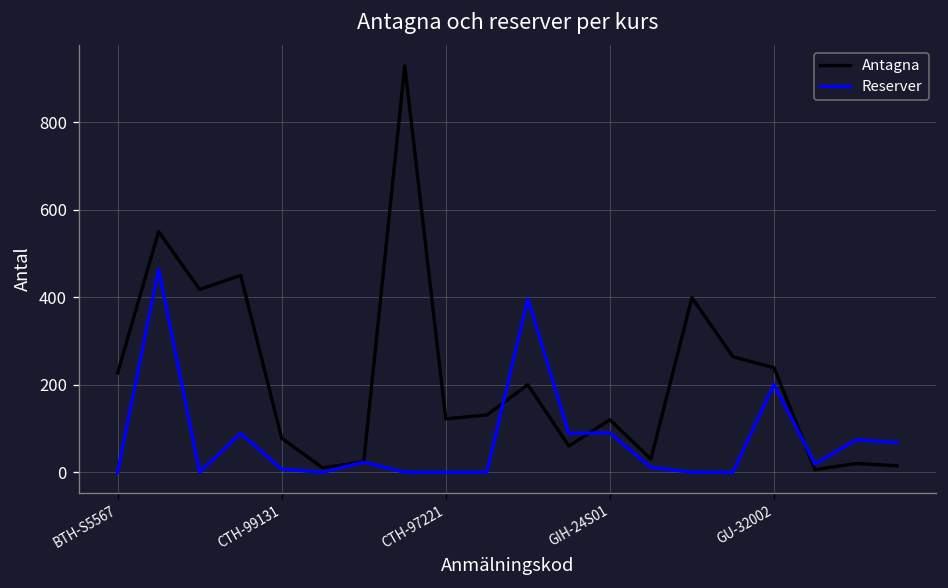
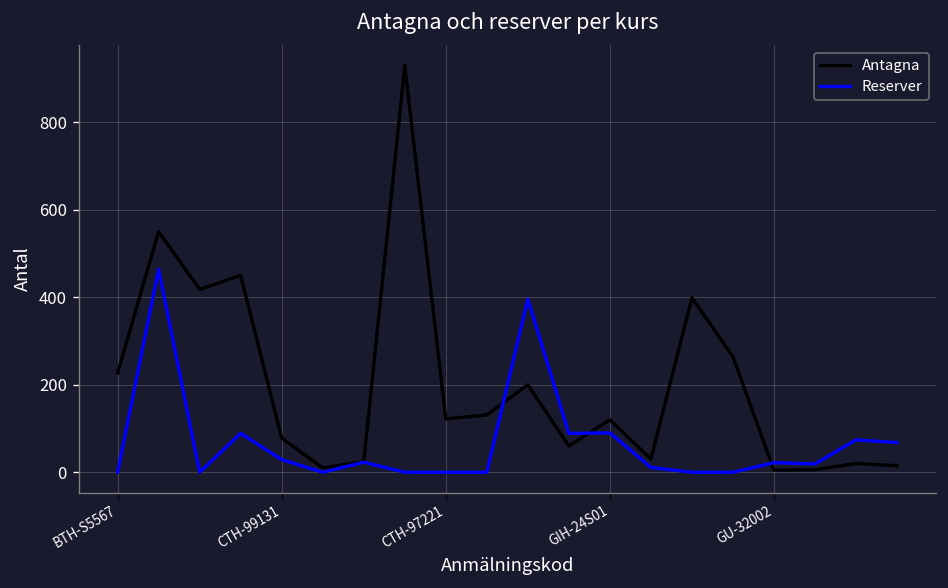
  {
    "Antagna": {
      "BTH-S5567": 230,
      "CTH-99131": 80,
      "CTH-97221": 120,
      "GIH-24S01": 120,
-     "GU-32002": 240
+     "GU-32002": 10
    },
    "Reserver": {
      "BTH-S5567": 0,
-     "CTH-99131": 10,
+     "CTH-99131": 30,
      "CTH-97221": 0,
      "GIH-24S01": 90,
-     "GU-32002": 200
+     "GU-32002": 20
    }
  }
